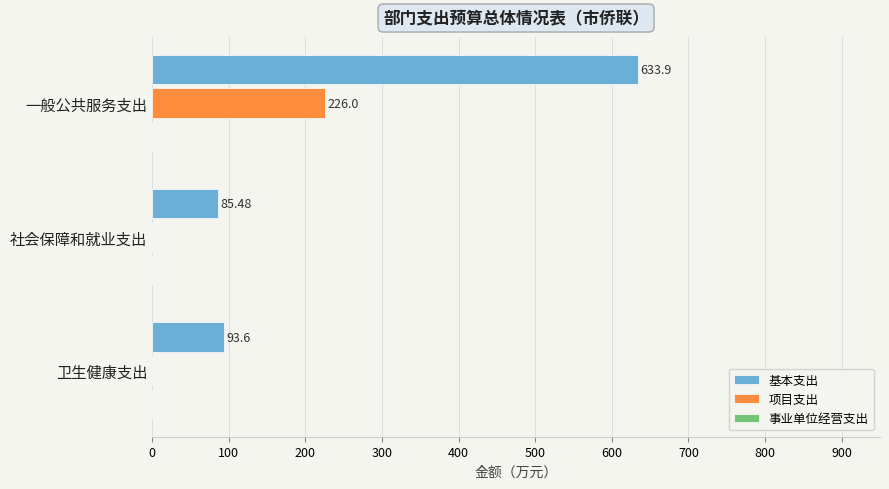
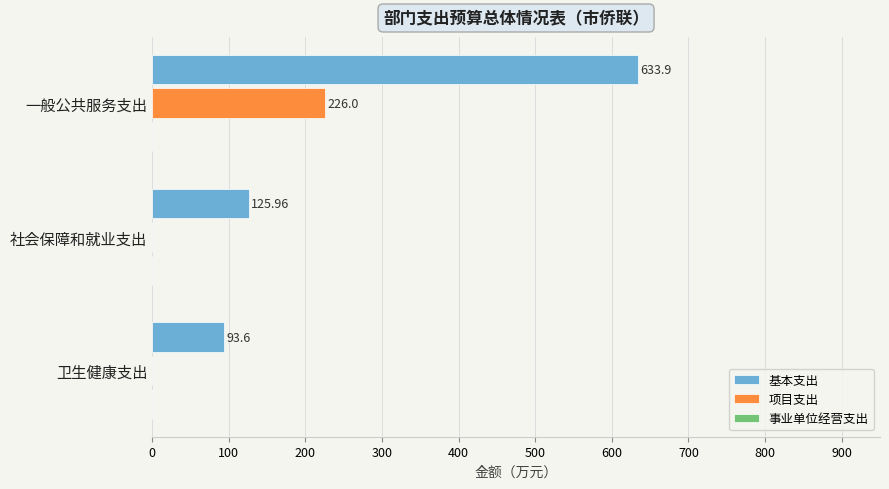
  {
    "基本支出": {
      "一般公共服务支出": 633.9,
-     "社会保障和就业支出": 85.48,
+     "社会保障和就业支出": 125.96,
      "卫生健康支出": 93.6
    },
    "项目支出": {
      "一般公共服务支出": 226.0
    },
    "事业单位经营支出": {
      "一般公共服务支出": 0,
      "社会保障和就业支出": 0,
      "卫生健康支出": 0
    }
  }
